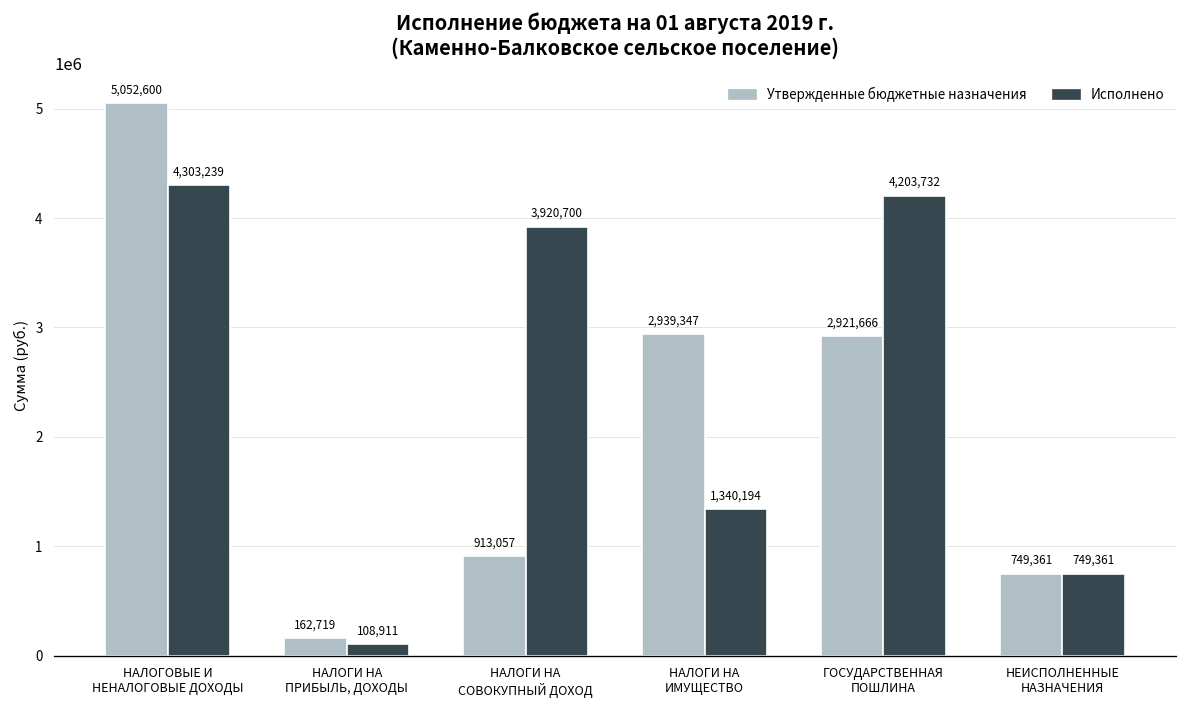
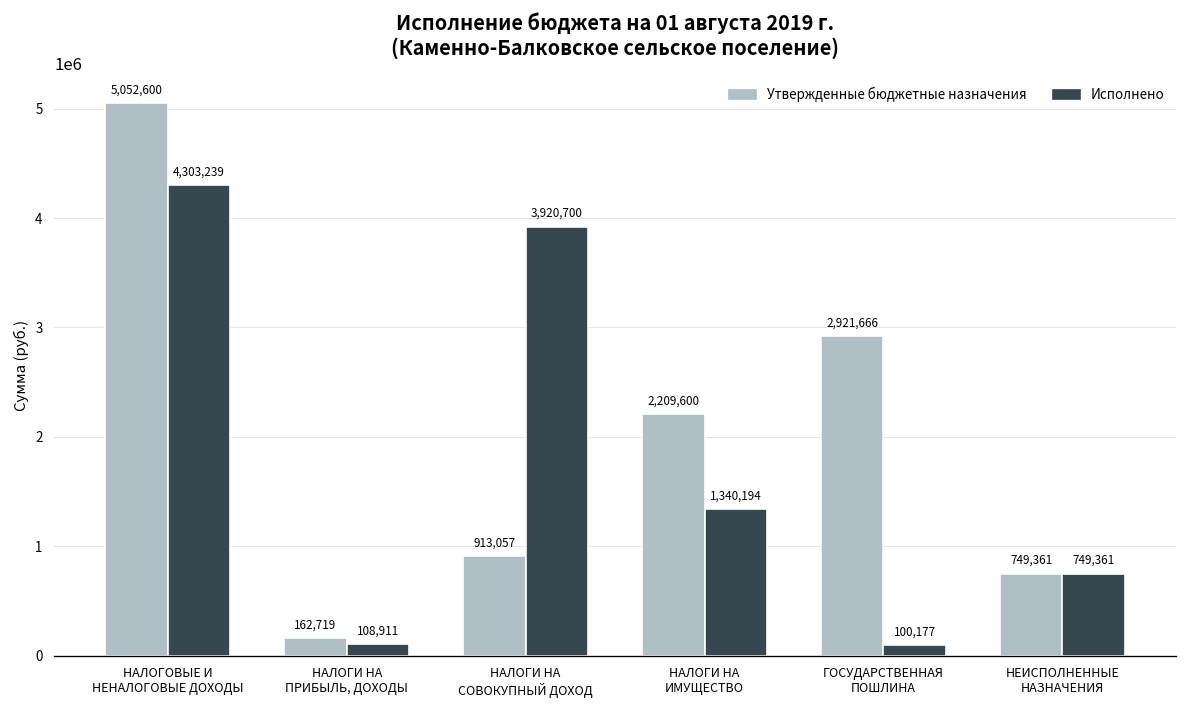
  {
    "Утвержденные бюджетные назначения": {
      "НАЛОГОВЫЕ И НЕНАЛОГОВЫЕ ДОХОДЫ": "5,052,600",
      "НАЛОГИ НА ПРИБЫЛЬ, ДОХОДЫ": "162,719",
      "НАЛОГИ НА СОВОКУПНЫЙ ДОХОД": "913,057",
-     "НАЛОГИ НА ИМУЩЕСТВО": "2,939,347",
+     "НАЛОГИ НА ИМУЩЕСТВО": "2,209,600",
      "ГОСУДАРСТВЕННАЯ ПОШЛИНА": "2,921,666",
      "НЕИСПОЛНЕННЫЕ НАЗНАЧЕНИЯ": "749,361"
    },
    "Исполнено": {
      "НАЛОГОВЫЕ И НЕНАЛОГОВЫЕ ДОХОДЫ": "4,303,239",
      "НАЛОГИ НА ПРИБЫЛЬ, ДОХОДЫ": "108,911",
      "НАЛОГИ НА СОВОКУПНЫЙ ДОХОД": "3,920,700",
      "НАЛОГИ НА ИМУЩЕСТВО": "1,340,194",
-     "ГОСУДАРСТВЕННАЯ ПОШЛИНА": "4,203,732",
+     "ГОСУДАРСТВЕННАЯ ПОШЛИНА": "100,177",
      "НЕИСПОЛНЕННЫЕ НАЗНАЧЕНИЯ": "749,361"
    }
  }
